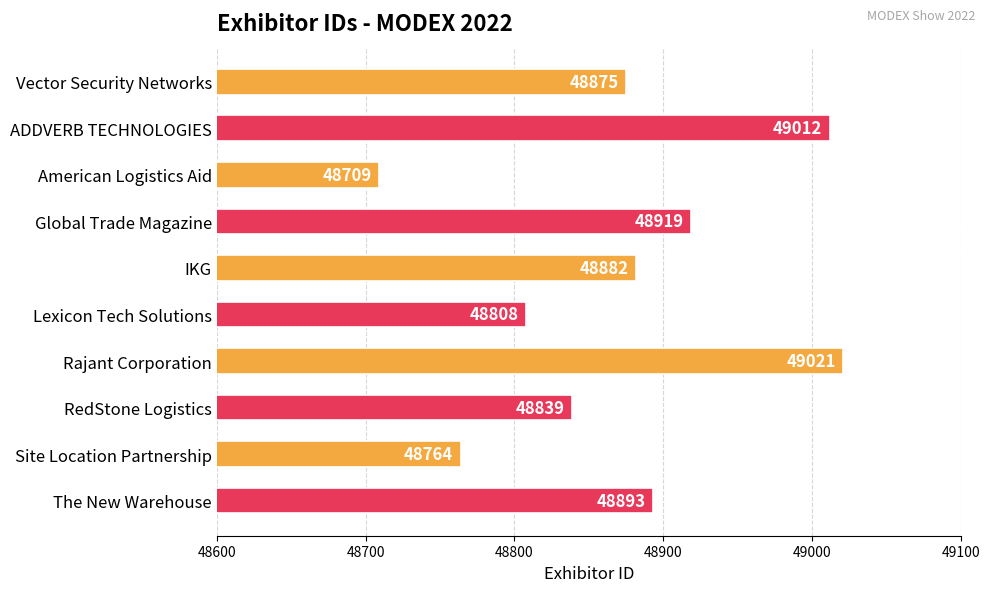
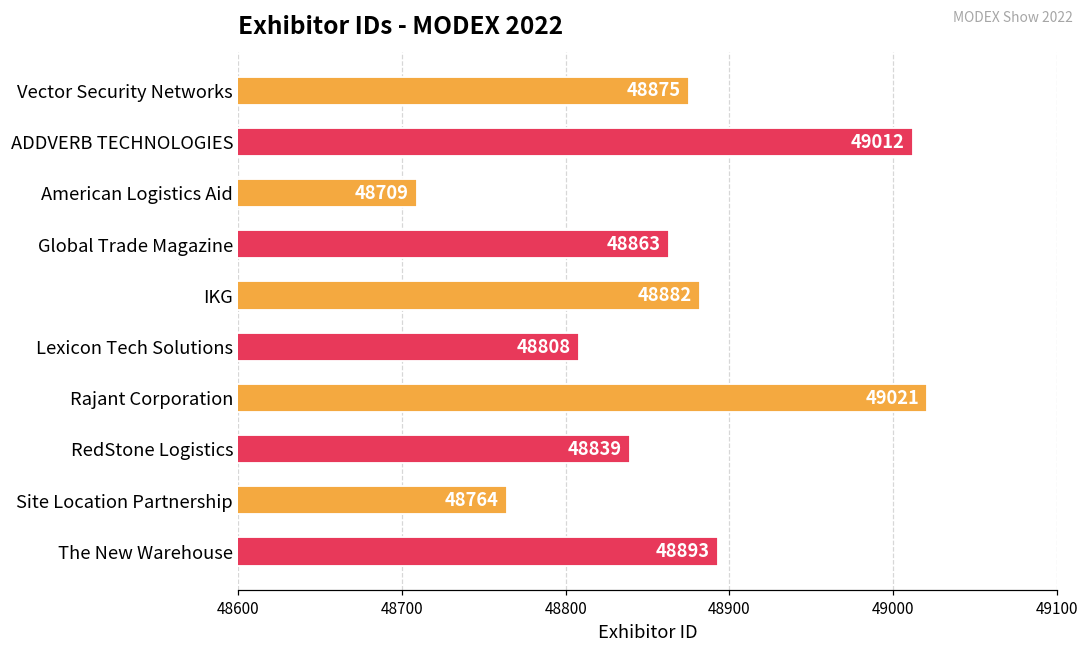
  {
    "Vector Security Networks": 48875,
    "ADDVERB TECHNOLOGIES": 49012,
    "American Logistics Aid": 48709,
-   "Global Trade Magazine": 48919,
+   "Global Trade Magazine": 48863,
    "IKG": 48882,
    "Lexicon Tech Solutions": 48808,
    "Rajant Corporation": 49021,
    "RedStone Logistics": 48839,
    "Site Location Partnership": 48764,
    "The New Warehouse": 48893
  }
